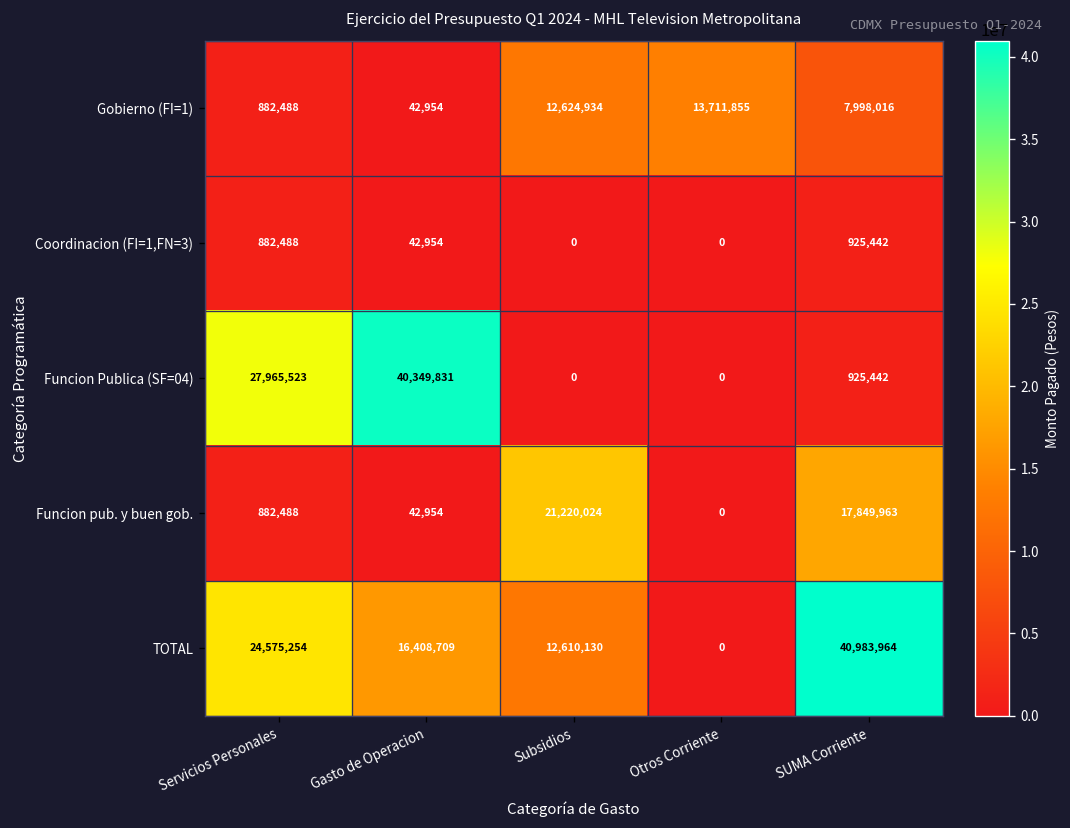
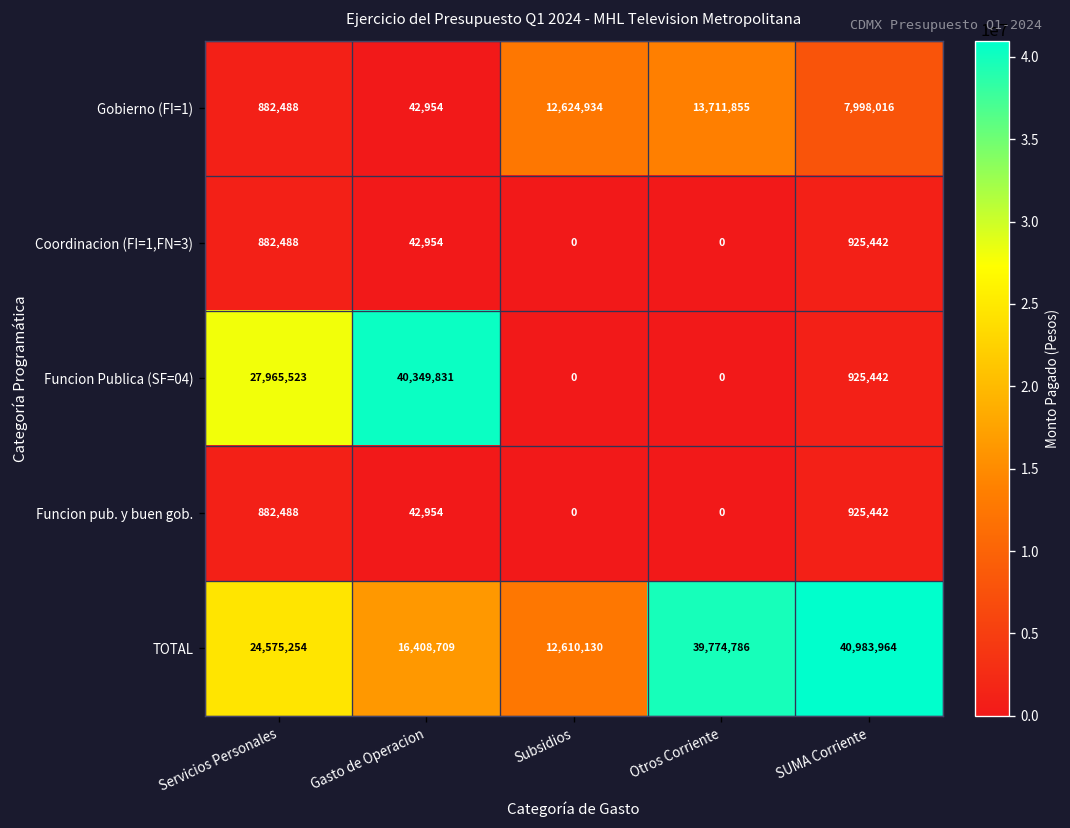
  {
    "Gobierno (FI=1)": {
      "Servicios Personales": "882,488",
      "Gasto de Operacion": "42,954",
      "Subsidios": "12,624,934",
      "Otros Corriente": "13,711,855",
      "SUMA Corriente": "7,998,016"
    },
    "Coordinacion (FI=1,FN=3)": {
      "Servicios Personales": "882,488",
      "Gasto de Operacion": "42,954",
      "Subsidios": "0",
      "Otros Corriente": "0",
      "SUMA Corriente": "925,442"
    },
    "Funcion Publica (SF=04)": {
      "Servicios Personales": "27,965,523",
      "Gasto de Operacion": "40,349,831",
      "Subsidios": "0",
      "Otros Corriente": "0",
      "SUMA Corriente": "925,442"
    },
    "Funcion pub. y buen gob.": {
      "Servicios Personales": "882,488",
      "Gasto de Operacion": "42,954",
-     "Subsidios": "21,220,024",
+     "Subsidios": "0",
      "Otros Corriente": "0",
-     "SUMA Corriente": "17,849,963"
+     "SUMA Corriente": "925,442"
    },
    "TOTAL": {
      "Servicios Personales": "24,575,254",
      "Gasto de Operacion": "16,408,709",
      "Subsidios": "12,610,130",
-     "Otros Corriente": "0",
+     "Otros Corriente": "39,774,786",
      "SUMA Corriente": "40,983,964"
    }
  }
